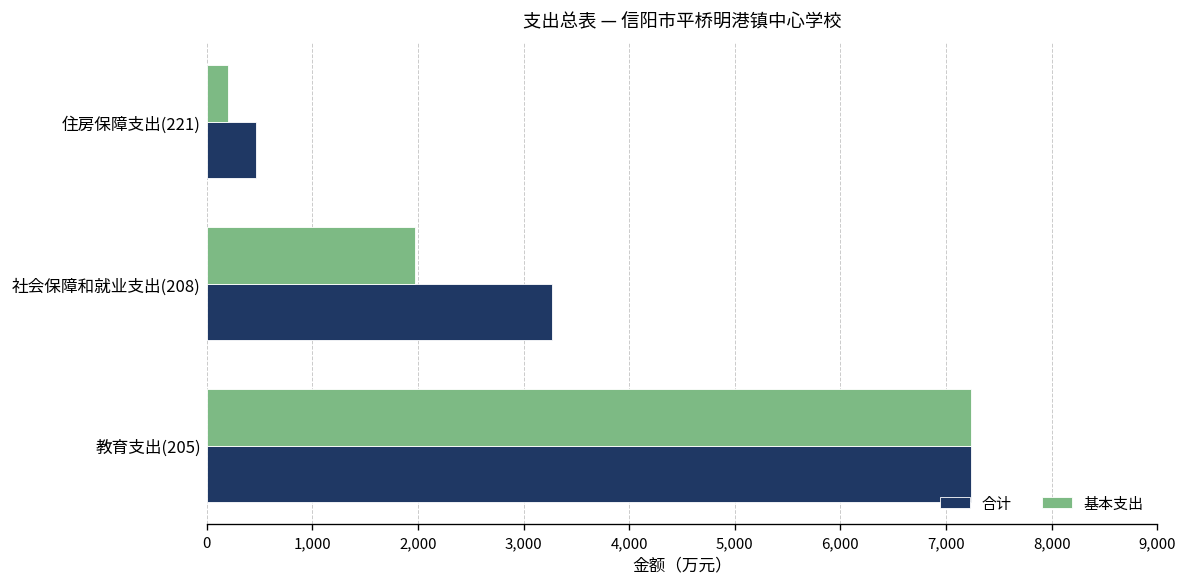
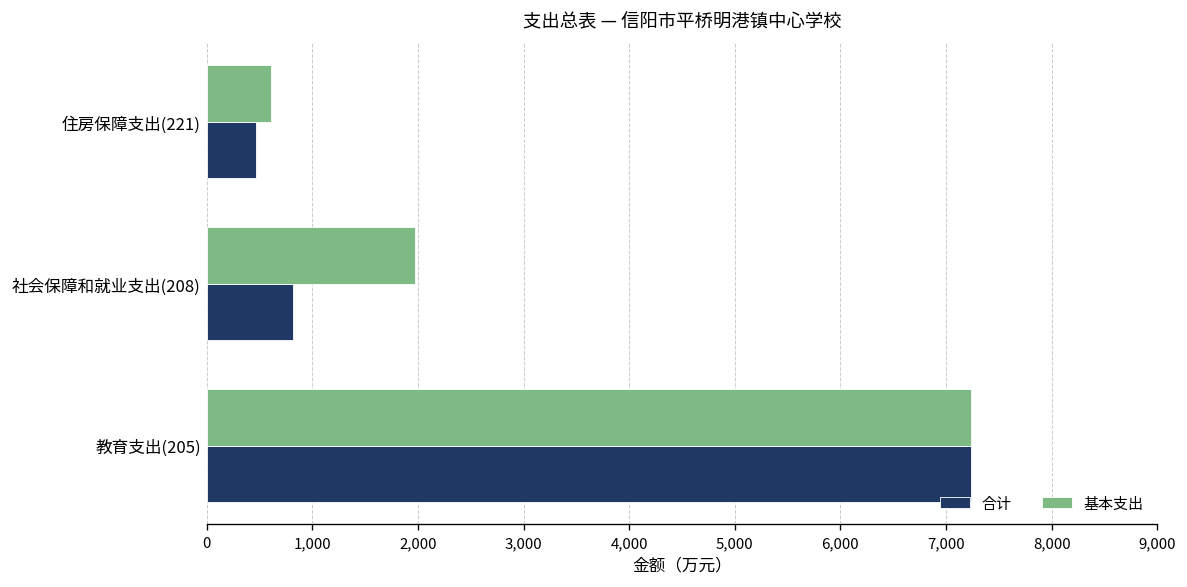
  {
    "合计": {
      "住房保障支出(221)": "500",
-     "社会保障和就业支出(208)": "3,300",
+     "社会保障和就业支出(208)": "800",
      "教育支出(205)": "7,200"
    },
    "基本支出": {
-     "住房保障支出(221)": "200",
+     "住房保障支出(221)": "600",
      "社会保障和就业支出(208)": "2,000",
      "教育支出(205)": "7,200"
    }
  }
